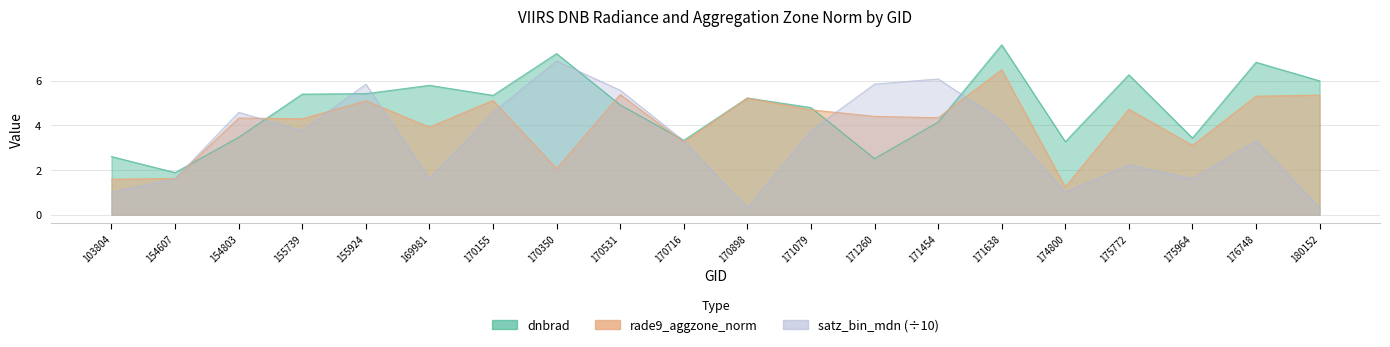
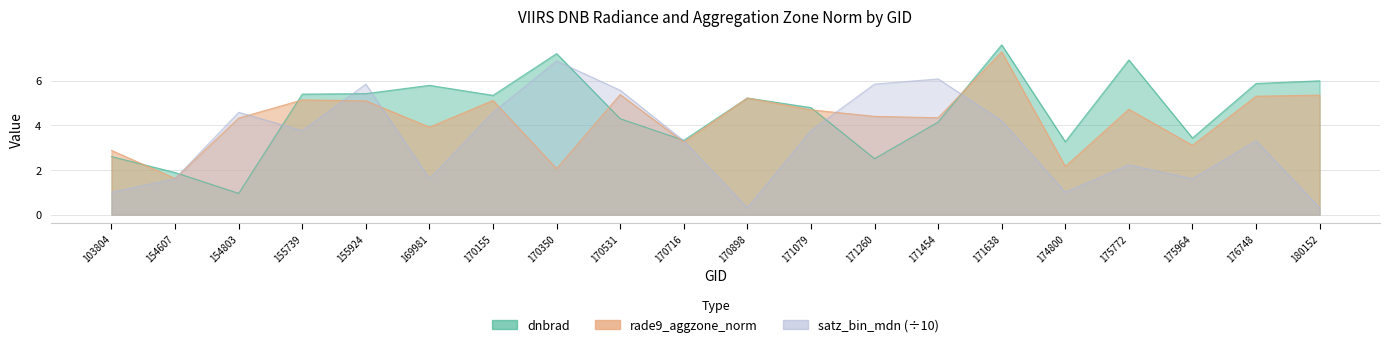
  {
    "dnbrad": {
      "103804": 2.6,
      "154607": 1.9,
-     "154803": 3.5,
+     "154803": 1.0,
      "155739": 5.4,
      "155924": 5.4,
      "169981": 5.8,
      "170155": 5.3,
      "170350": 7.2,
-     "170531": 4.9,
+     "170531": 4.3,
      "171260": 2.5,
      "171454": 4.1,
      "171638": 7.6,
      "174800": 3.3,
-     "175772": 6.3,
+     "175772": 6.9,
      "175964": 3.4,
-     "176748": 6.8,
+     "176748": 5.9,
      "180152": 6.0
    },
    "rade9_aggzone_norm": {
-     "103804": 1.6,
+     "103804": 2.9,
      "154803": 4.3,
-     "155739": 4.3,
+     "155739": 5.1,
      "155924": 5.1,
      "169981": 3.9,
      "170155": 5.1,
      "170350": 2.1,
      "170531": 5.4,
      "171260": 4.4,
      "171454": 4.3,
-     "171638": 6.5,
-     "174800": 1.2,
+     "171638": 7.3,
+     "174800": 2.2,
      "175772": 4.7,
      "175964": 3.1,
      "176748": 5.3,
      "180152": 5.4
    },
    "satz_bin_mdn (÷10)": {
      "103804": 1.0,
      "154803": 4.6,
      "155739": 3.8,
      "155924": 5.9,
      "169981": 1.6,
      "170155": 4.6,
      "170350": 6.9,
      "170531": 5.6,
      "170898": 0.3,
      "171079": 3.8,
      "171260": 5.9,
      "171454": 6.1,
      "171638": 4.2,
      "174800": 1.0,
      "175772": 2.2,
      "175964": 1.6,
      "176748": 3.3,
      "180152": 0.3
    }
  }
